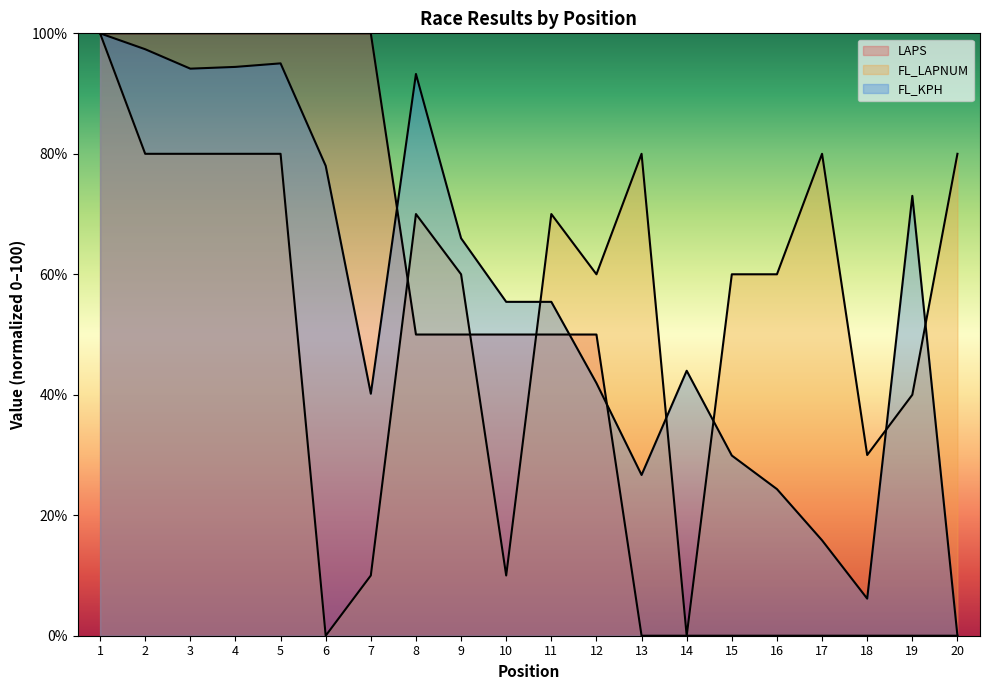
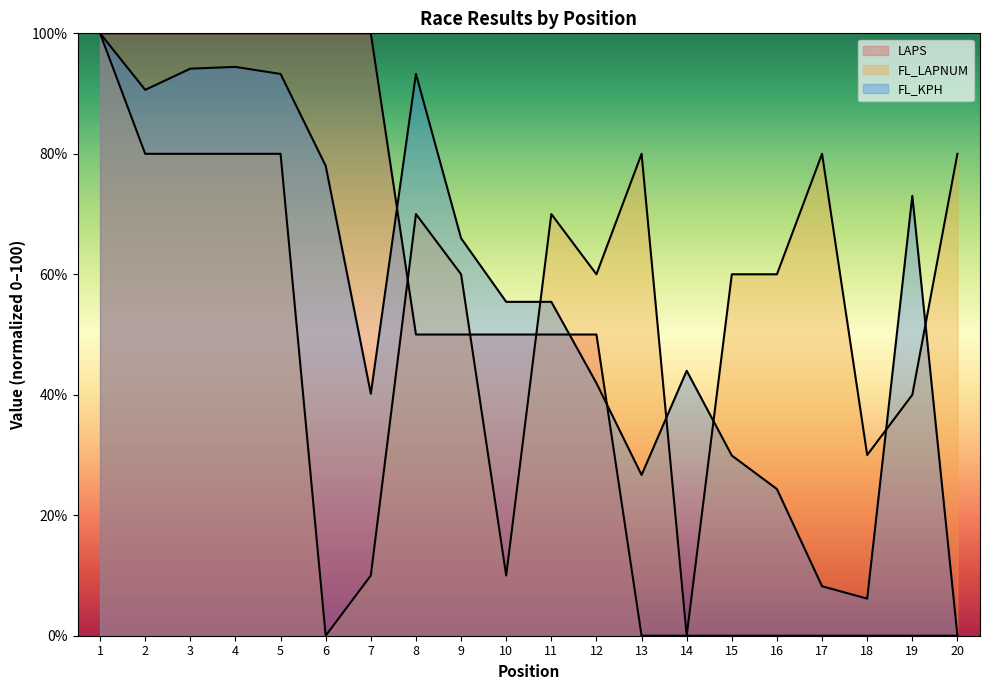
  {
    "FL_KPH": {
-     "2": "97%",
+     "2": "91%",
      "3": "94%",
      "4": "94%",
-     "5": "95%",
+     "5": "93%",
      "6": "78%",
      "7": "40%",
      "8": "93%",
      "9": "66%",
      "10": "55%",
      "11": "55%",
      "12": "42%",
      "13": "27%",
      "14": "44%",
      "15": "30%",
      "16": "24%",
-     "17": "16%",
+     "17": "8%",
      "18": "6%",
      "19": "73%"
    }
  }
